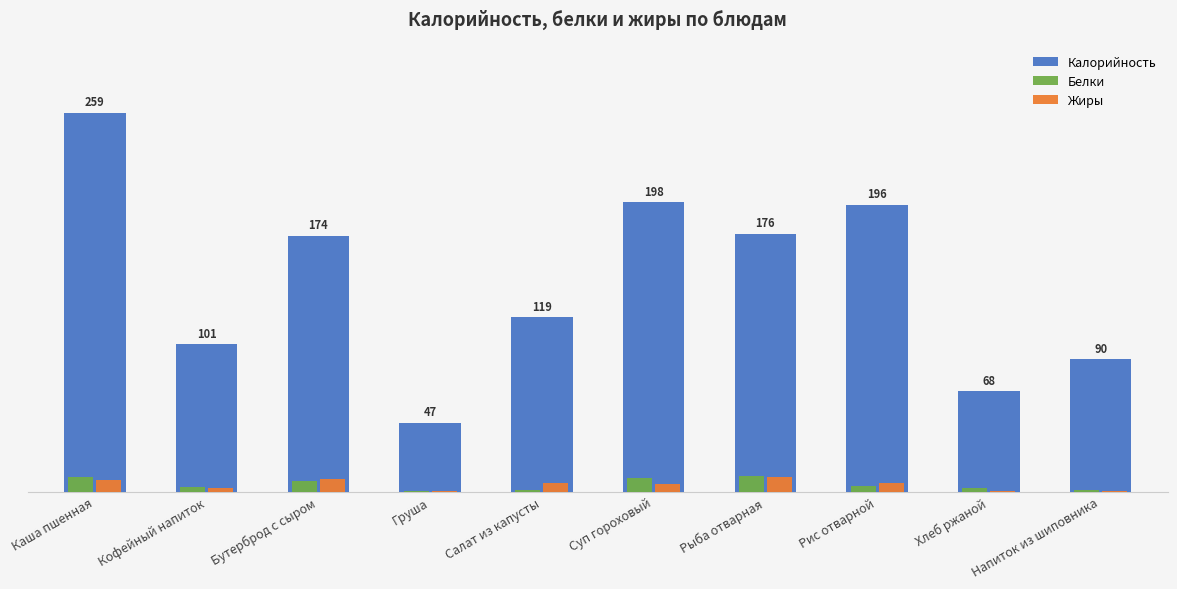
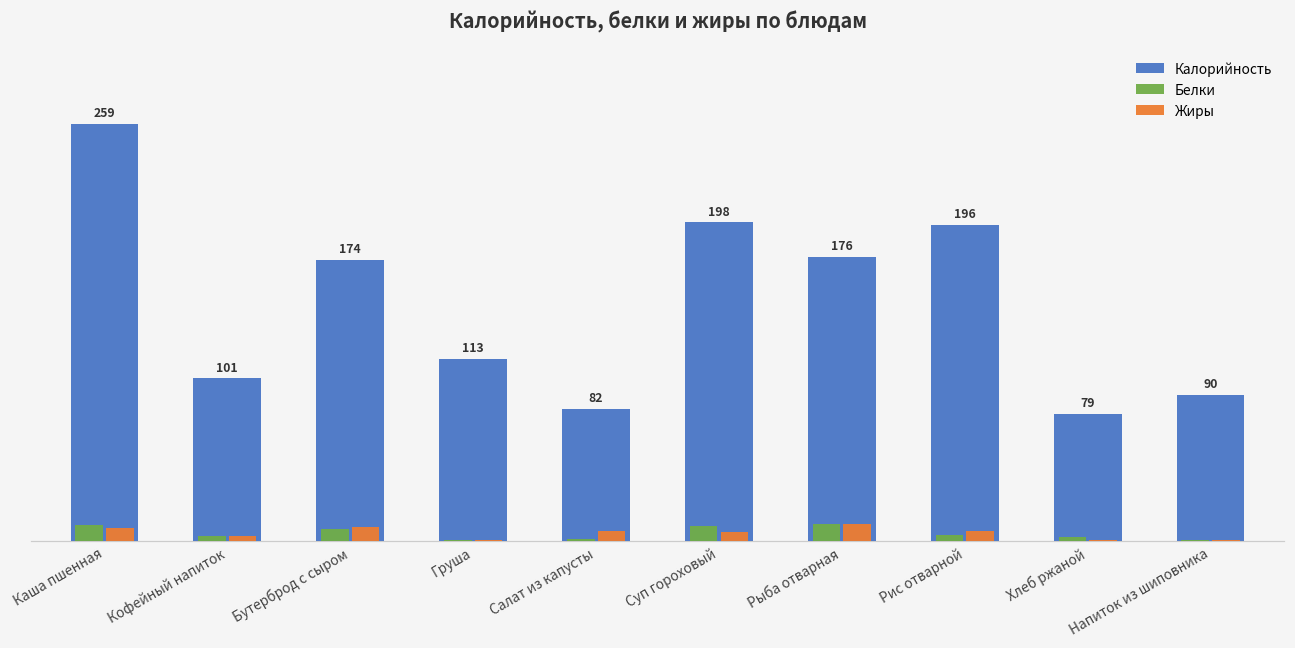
  {
    "Калорийность": {
      "Каша пшенная": 259,
      "Кофейный напиток": 101,
      "Бутерброд с сыром": 174,
-     "Груша": 47,
-     "Салат из капусты": 119,
+     "Груша": 113,
+     "Салат из капусты": 82,
      "Суп гороховый": 198,
      "Рыба отварная": 176,
      "Рис отварной": 196,
-     "Хлеб ржаной": 68,
+     "Хлеб ржаной": 79,
      "Напиток из шиповника": 90
    }
  }
